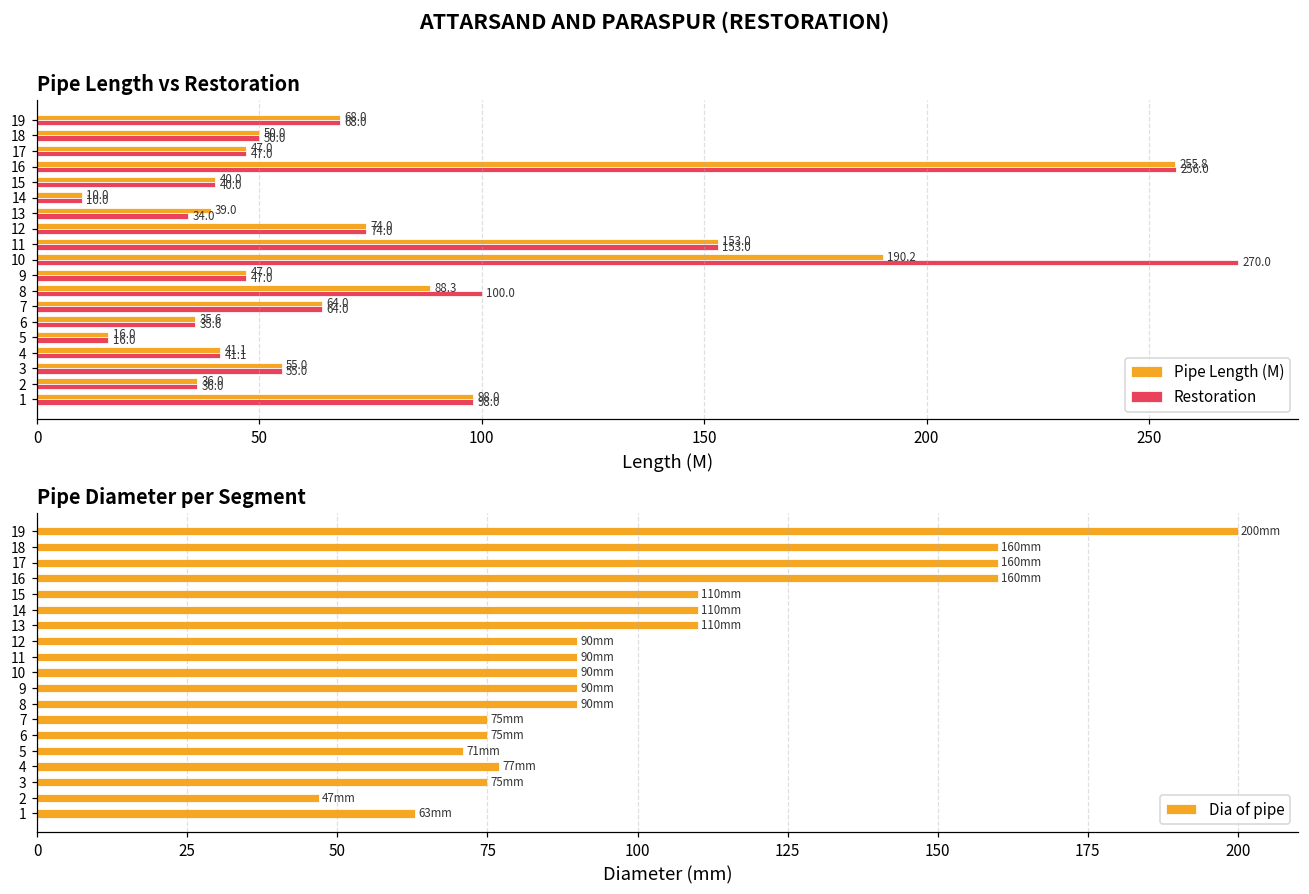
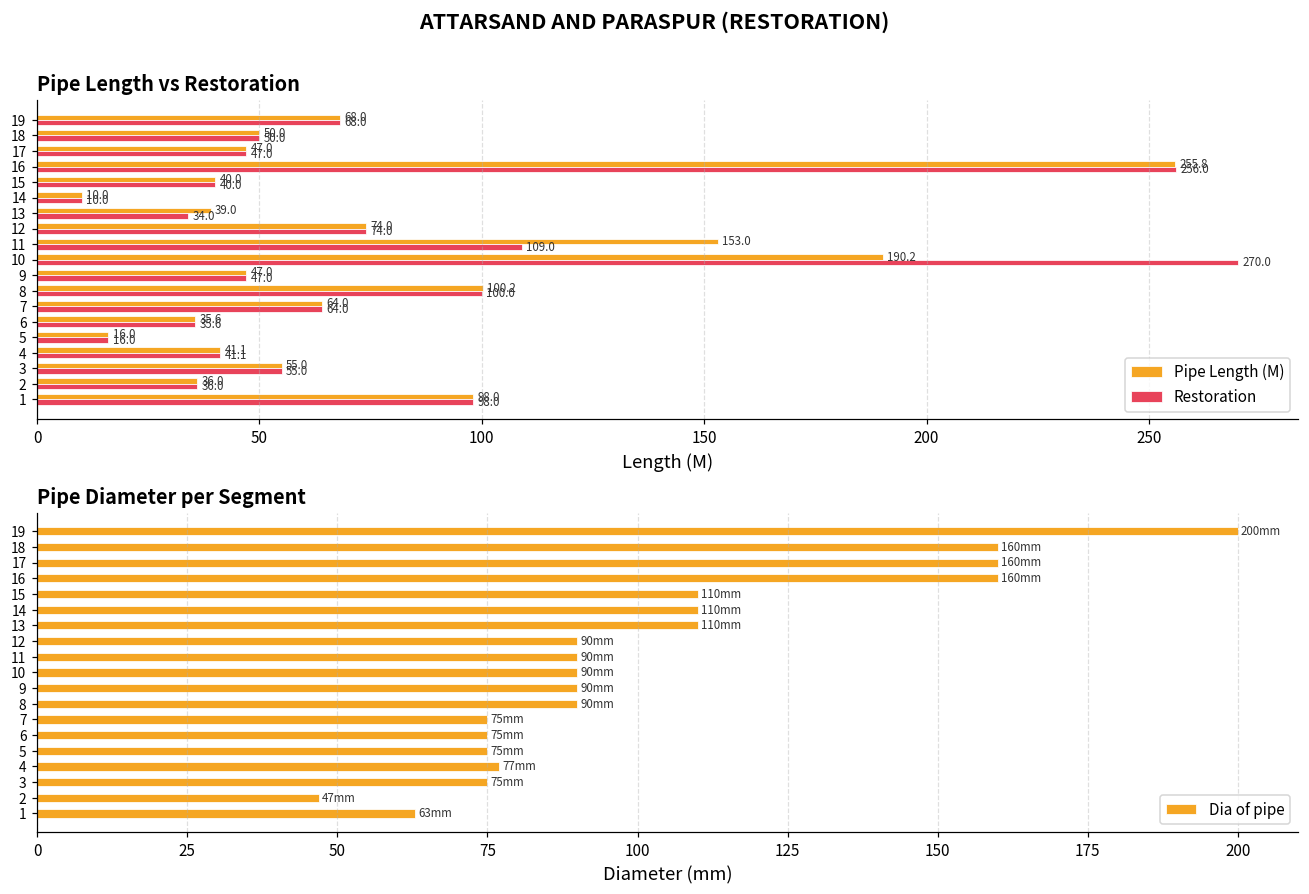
  {
    "Pipe Length vs Restoration": {
      "Pipe Length (M)": {
        "13": 39.0,
        "10": 190.2,
-       "8": 88.3
+       "8": 100.2
      },
      "Restoration": {
        "13": 34.0,
-       "11": 153.0,
+       "11": 109.0,
        "10": 270.0,
        "8": 100.0
      }
    },
    "Pipe Diameter per Segment": {
      "19": 200,
      "18": 160,
      "17": 160,
      "16": 160,
      "15": 110,
      "14": 110,
      "13": 110,
      "12": 90,
      "11": 90,
      "10": 90,
      "9": 90,
      "8": 90,
      "7": 75,
      "6": 75,
-     "5": 71,
+     "5": 75,
      "4": 77,
      "3": 75,
      "2": 47,
      "1": 63
    }
  }
